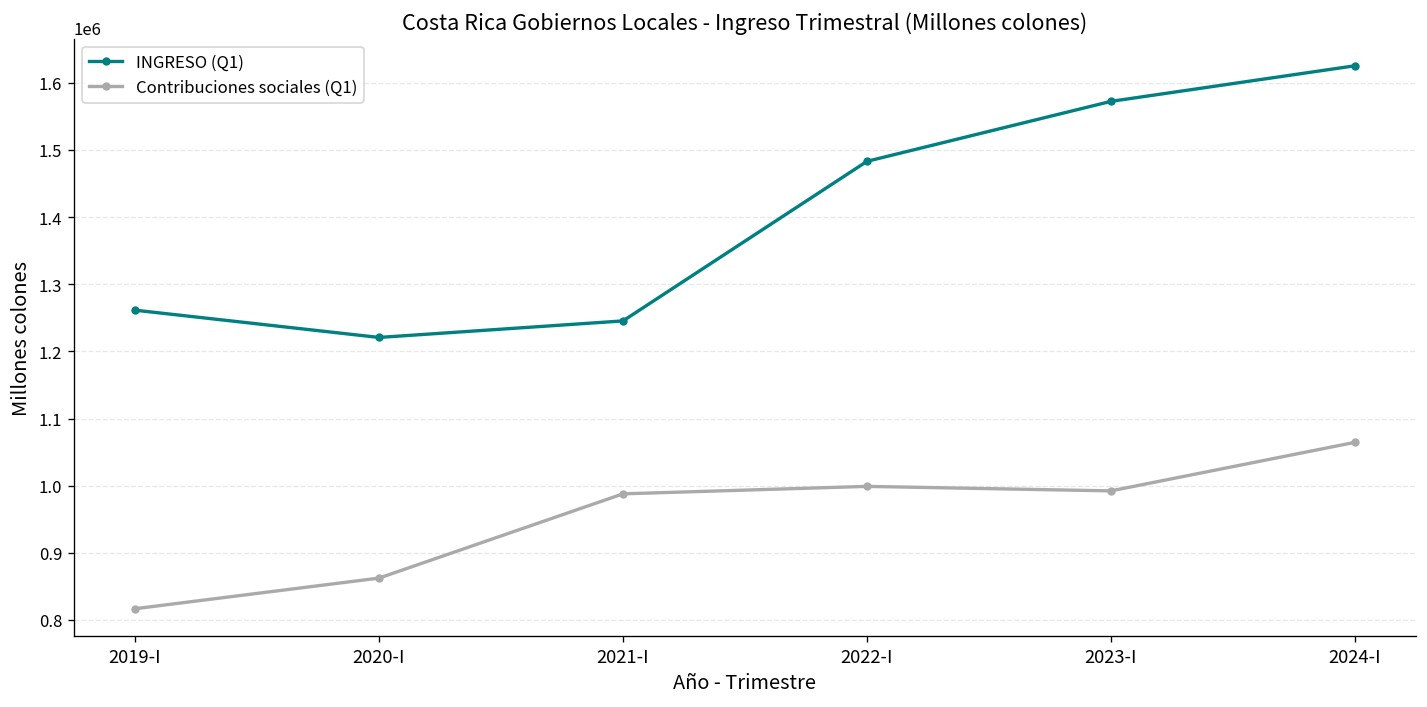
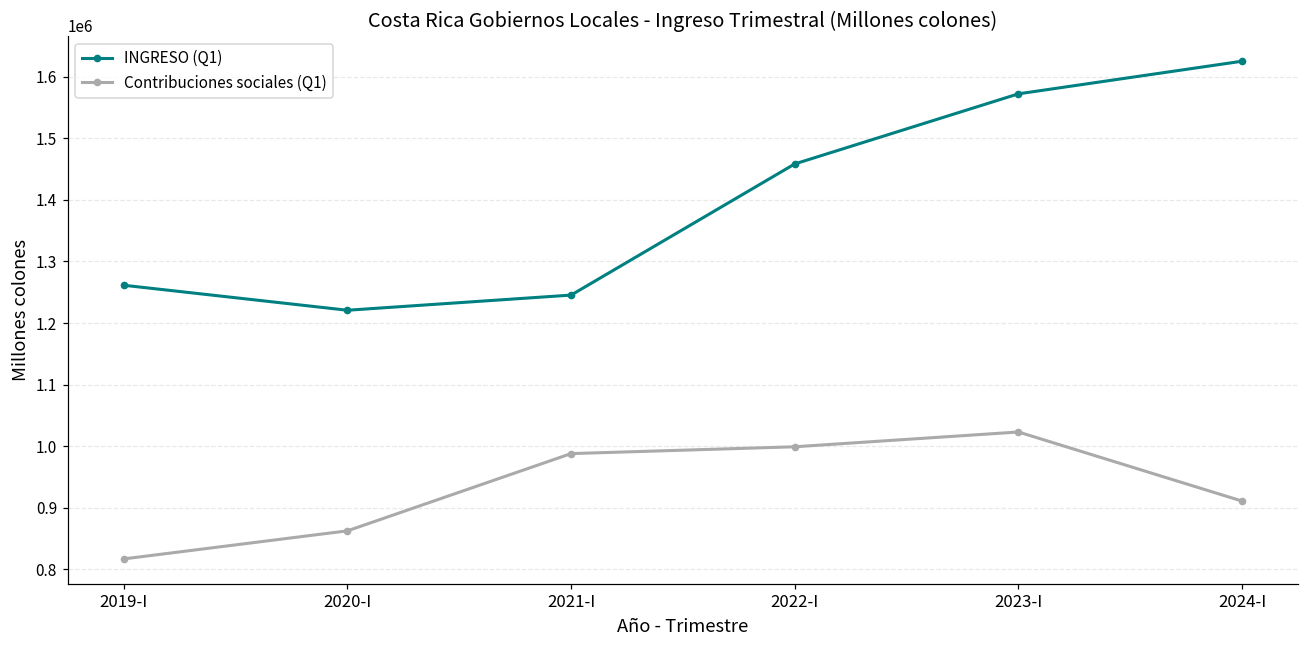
  {
    "INGRESO (Q1)": {
      "2019-I": 1260000,
      "2020-I": 1220000,
      "2021-I": 1250000,
-     "2022-I": 1480000,
+     "2022-I": 1460000,
      "2023-I": 1570000,
      "2024-I": 1630000
    },
    "Contribuciones sociales (Q1)": {
      "2019-I": 820000,
      "2020-I": 860000,
      "2021-I": 990000,
      "2022-I": 1000000,
-     "2023-I": 990000,
-     "2024-I": 1060000
+     "2023-I": 1020000,
+     "2024-I": 910000
    }
  }
